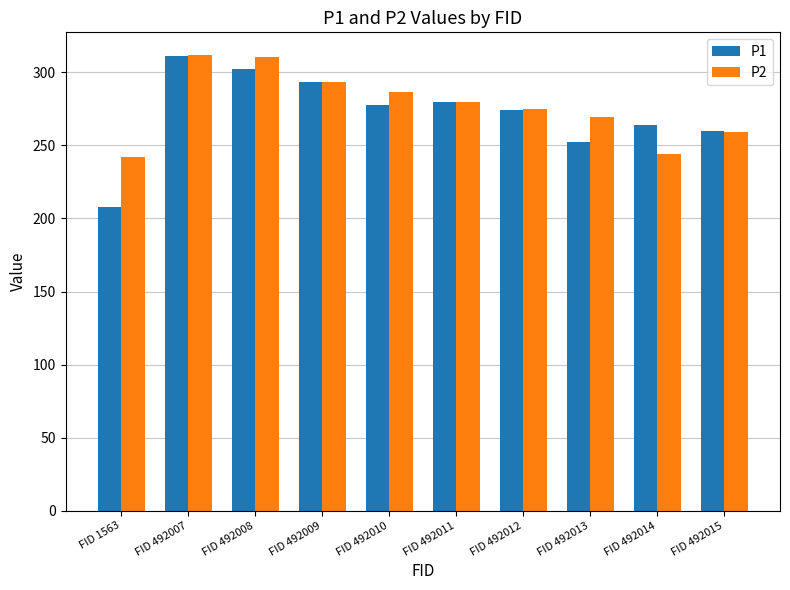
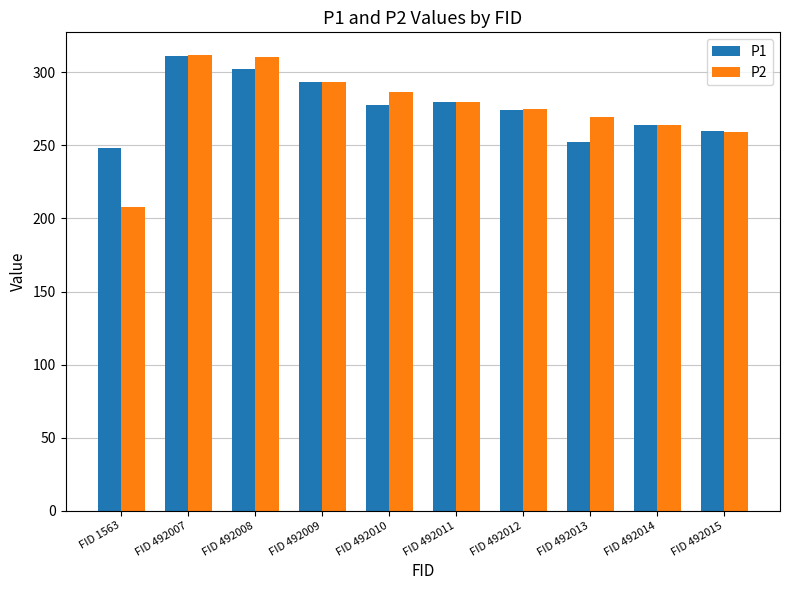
  {
    "P1": {
-     "FID 1563": 208,
+     "FID 1563": 248,
      "FID 492007": 311,
      "FID 492008": 302,
      "FID 492009": 293,
      "FID 492010": 277,
      "FID 492011": 279,
      "FID 492012": 274,
      "FID 492013": 252,
      "FID 492014": 264,
      "FID 492015": 260
    },
    "P2": {
-     "FID 1563": 242,
+     "FID 1563": 208,
      "FID 492007": 312,
      "FID 492008": 310,
      "FID 492009": 293,
      "FID 492010": 287,
      "FID 492011": 280,
      "FID 492012": 275,
      "FID 492013": 269,
-     "FID 492014": 244,
+     "FID 492014": 264,
      "FID 492015": 259
    }
  }
